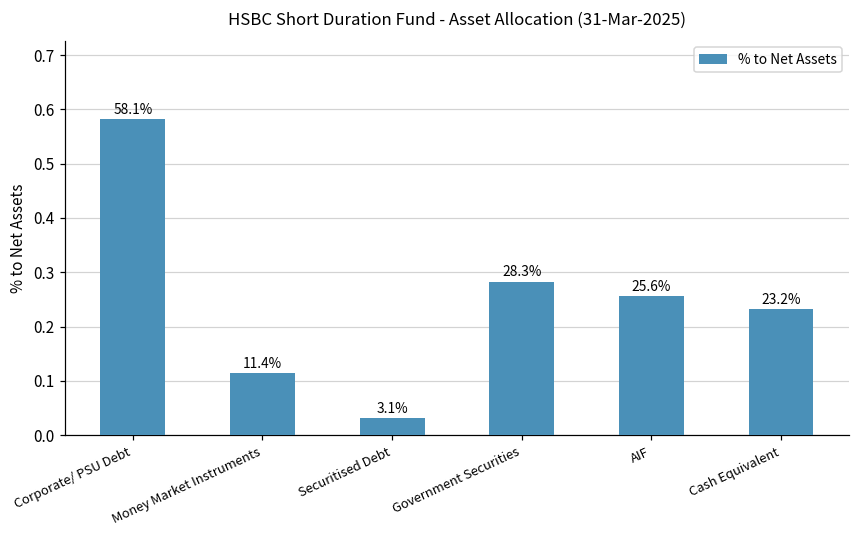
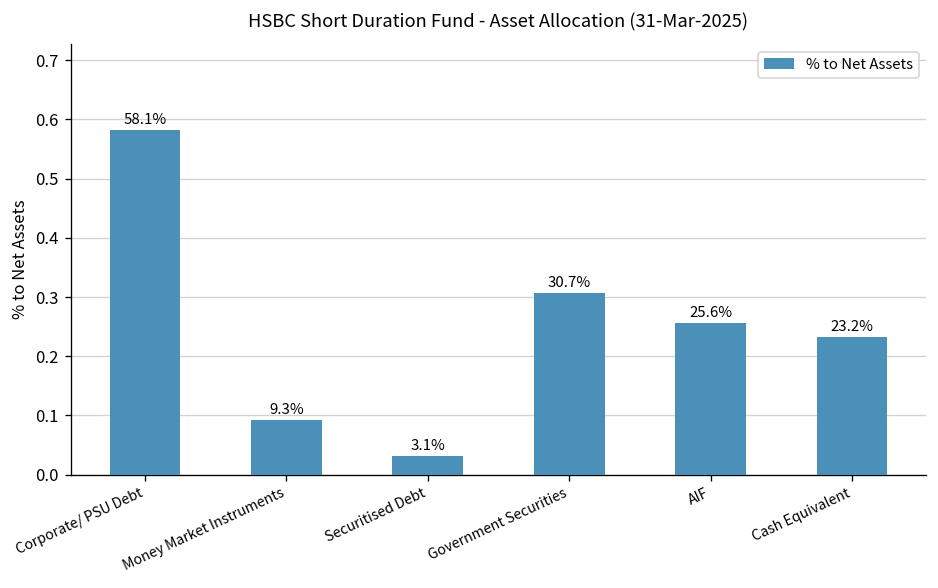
  {
    "Corporate/ PSU Debt": "58.1%",
-   "Money Market Instruments": "11.4%",
+   "Money Market Instruments": "9.3%",
    "Securitised Debt": "3.1%",
-   "Government Securities": "28.3%",
+   "Government Securities": "30.7%",
    "AIF": "25.6%",
    "Cash Equivalent": "23.2%"
  }
